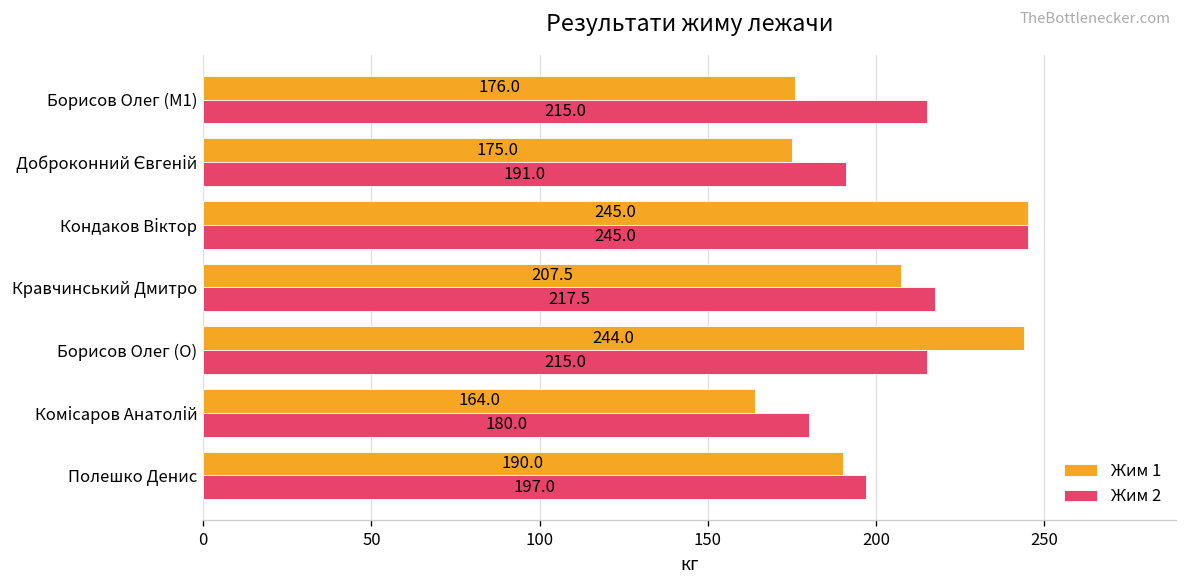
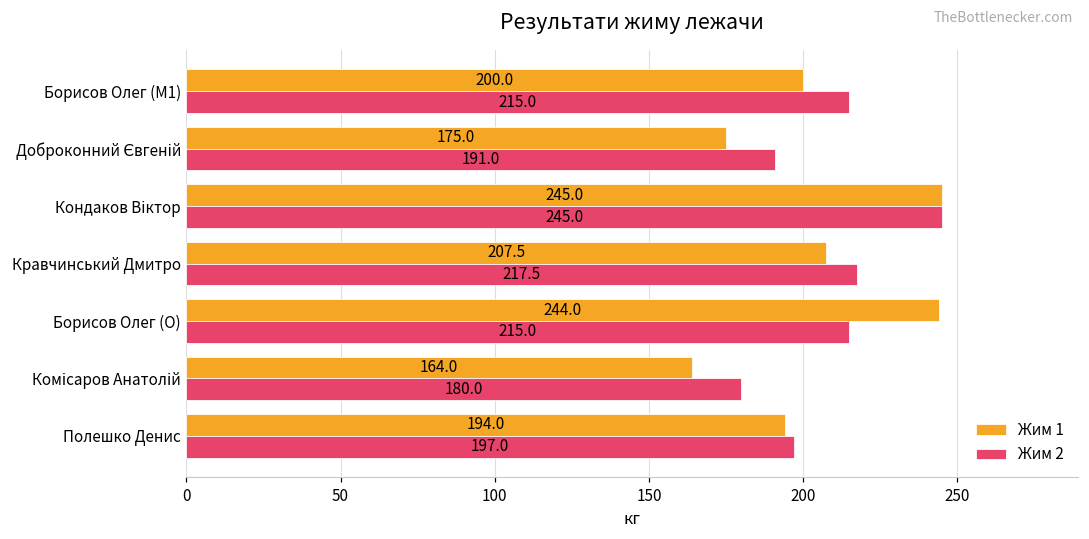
  {
    "Жим 1": {
-     "Борисов Олег (M1)": 176.0,
+     "Борисов Олег (M1)": 200.0,
      "Доброконний Євгеній": 175.0,
      "Кондаков Віктор": 245.0,
      "Кравчинський Дмитро": 207.5,
      "Борисов Олег (O)": 244.0,
      "Комісаров Анатолій": 164.0,
-     "Полешко Денис": 190.0
+     "Полешко Денис": 194.0
    },
    "Жим 2": {
      "Борисов Олег (M1)": 215.0,
      "Доброконний Євгеній": 191.0,
      "Кондаков Віктор": 245.0,
      "Кравчинський Дмитро": 217.5,
      "Борисов Олег (O)": 215.0,
      "Комісаров Анатолій": 180.0,
      "Полешко Денис": 197.0
    }
  }
